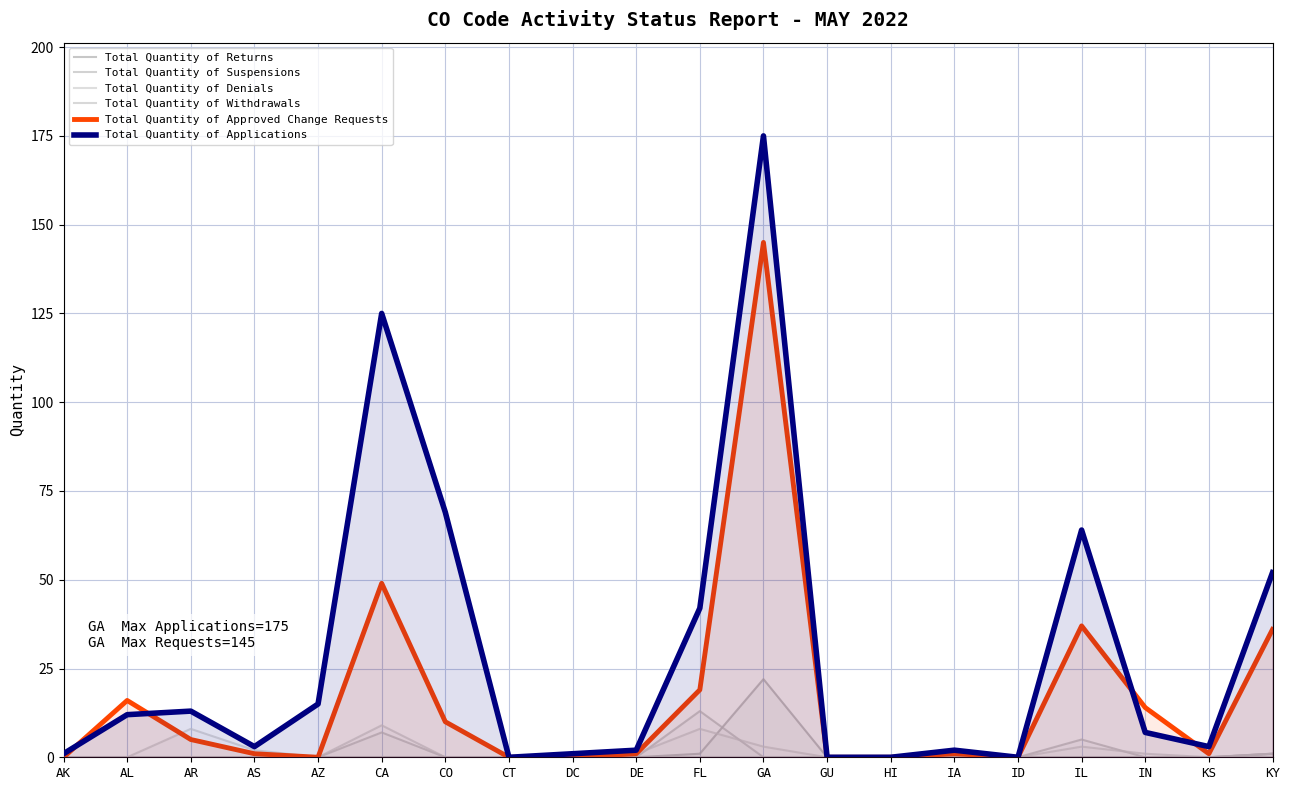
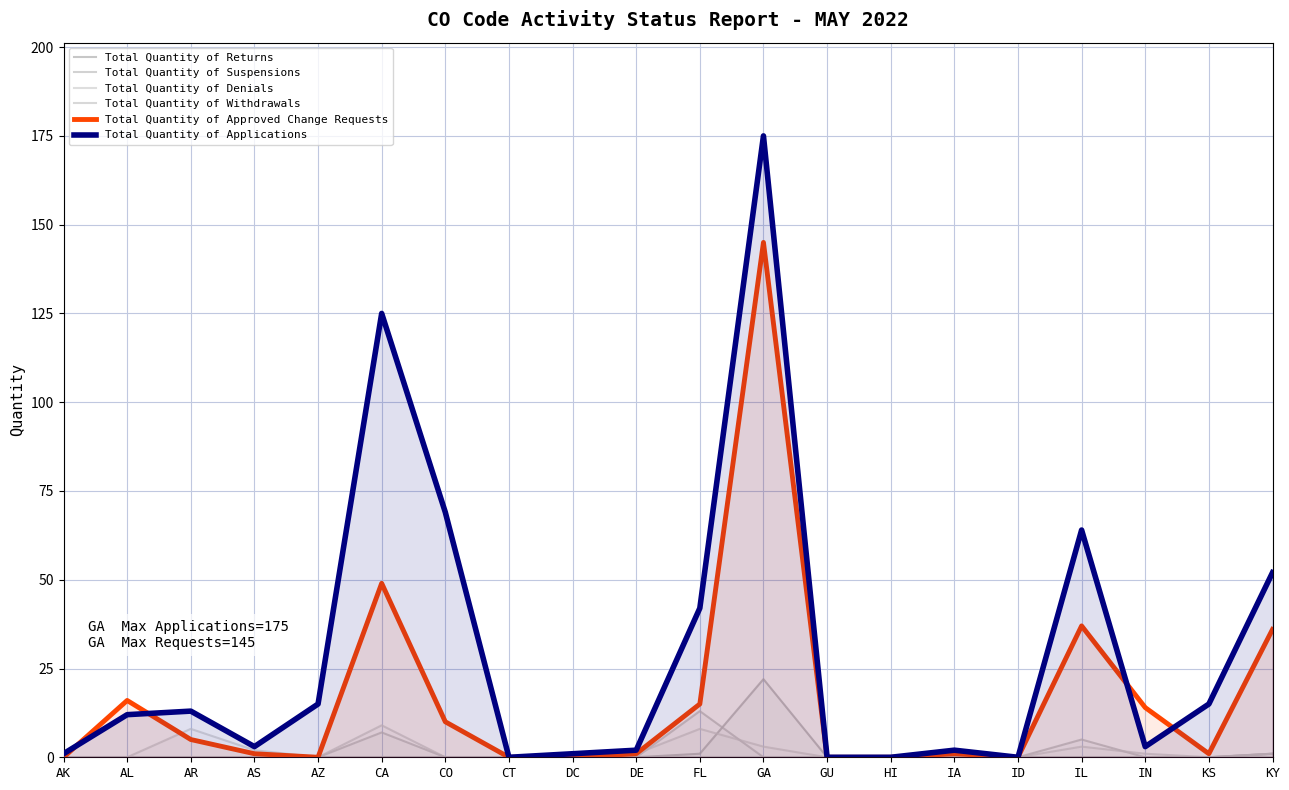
  {
    "Total Quantity of Approved Change Requests": {
      "AL": 16,
      "AR": 5,
      "AS": 1,
      "CA": 49,
      "CO": 10,
-     "FL": 19,
+     "FL": 15,
      "GA": 145,
      "IL": 37,
      "IN": 14,
      "KS": 1,
      "KY": 36
    },
    "Total Quantity of Applications": {
      "AK": 1,
      "AL": 12,
      "AR": 13,
      "AS": 3,
      "AZ": 15,
      "CA": 125,
      "CO": 69,
      "DC": 1,
      "DE": 2,
      "FL": 42,
      "GA": 175,
      "IA": 2,
      "IL": 64,
-     "IN": 7,
-     "KS": 3,
+     "IN": 3,
+     "KS": 15,
      "KY": 52
    }
  }
